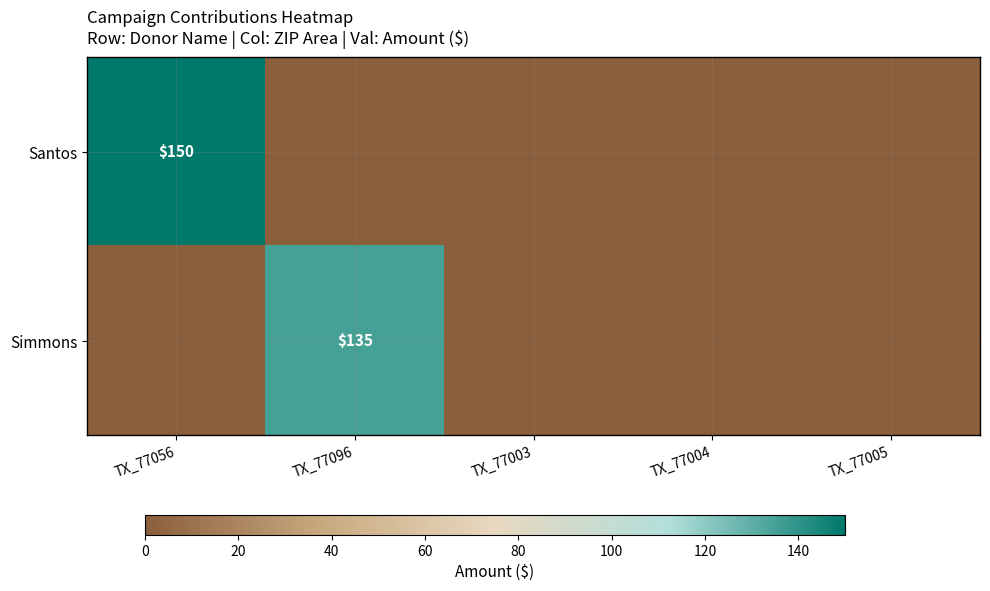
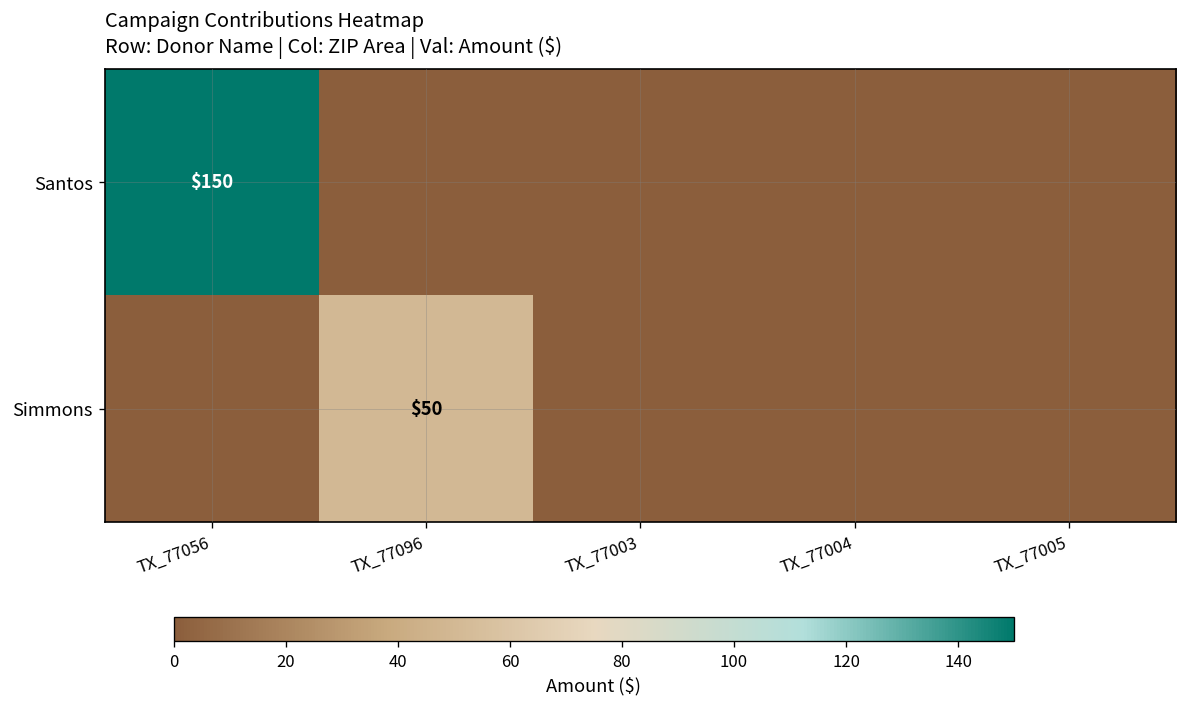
  {
    "Santos": {
      "TX_77056": "$150"
    },
    "Simmons": {
-     "TX_77096": "$135"
+     "TX_77096": "$50"
    }
  }
